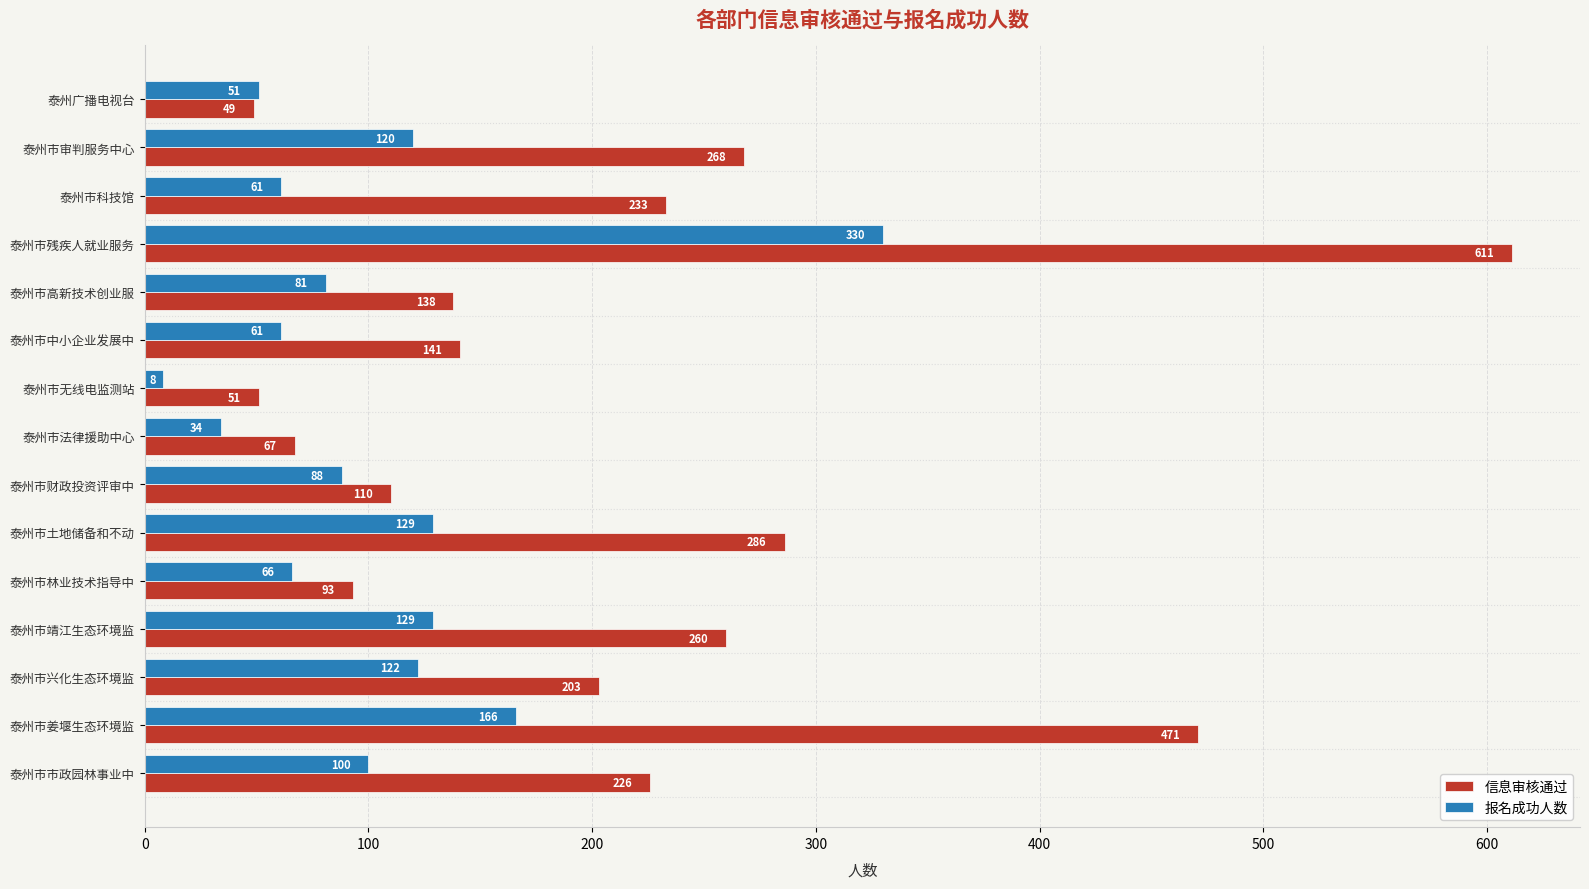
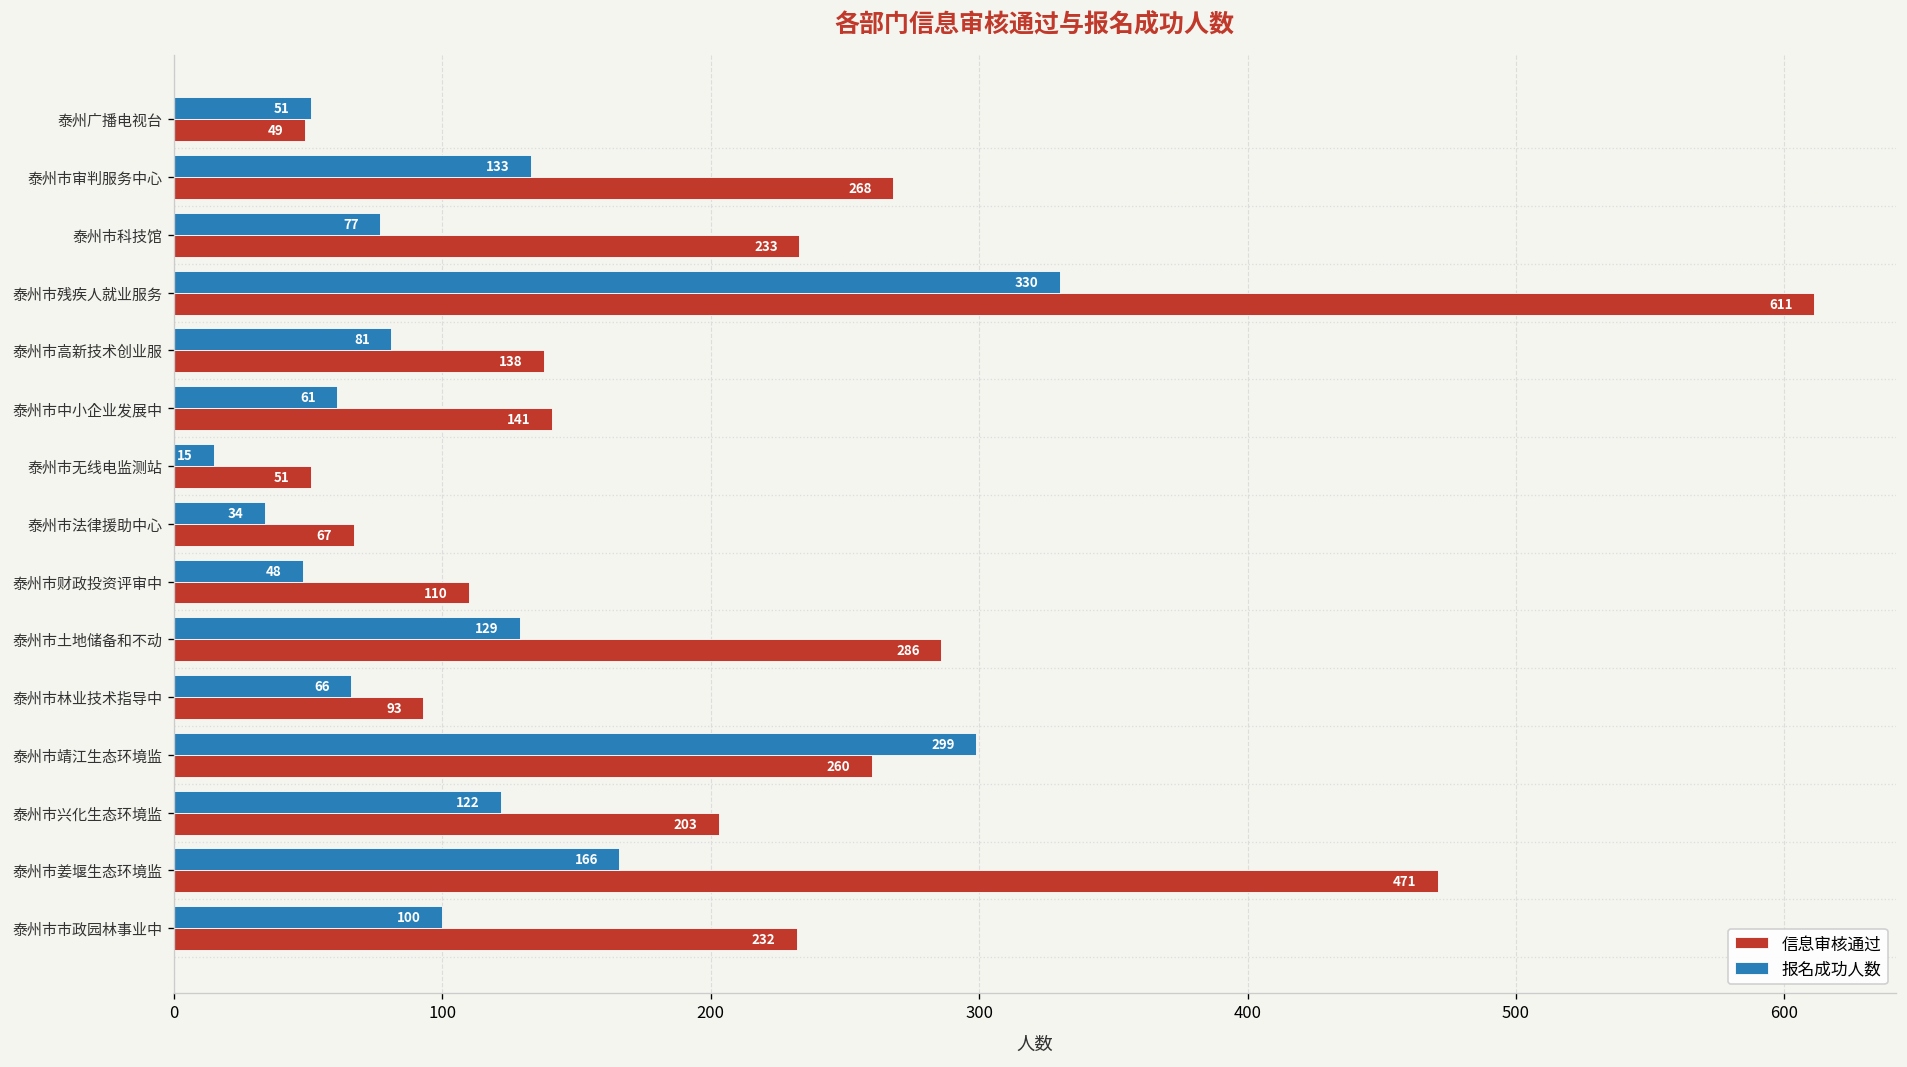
  {
    "信息审核通过": {
      "泰州广播电视台": 49,
      "泰州市审判服务中心": 268,
      "泰州市科技馆": 233,
      "泰州市残疾人就业服务": 611,
      "泰州市高新技术创业服": 138,
      "泰州市中小企业发展中": 141,
      "泰州市无线电监测站": 51,
      "泰州市法律援助中心": 67,
      "泰州市财政投资评审中": 110,
      "泰州市土地储备和不动": 286,
      "泰州市林业技术指导中": 93,
      "泰州市靖江生态环境监": 260,
      "泰州市兴化生态环境监": 203,
      "泰州市姜堰生态环境监": 471,
-     "泰州市市政园林事业中": 226
+     "泰州市市政园林事业中": 232
    },
    "报名成功人数": {
      "泰州广播电视台": 51,
-     "泰州市审判服务中心": 120,
-     "泰州市科技馆": 61,
+     "泰州市审判服务中心": 133,
+     "泰州市科技馆": 77,
      "泰州市残疾人就业服务": 330,
      "泰州市高新技术创业服": 81,
      "泰州市中小企业发展中": 61,
-     "泰州市无线电监测站": 8,
+     "泰州市无线电监测站": 15,
      "泰州市法律援助中心": 34,
-     "泰州市财政投资评审中": 88,
+     "泰州市财政投资评审中": 48,
      "泰州市土地储备和不动": 129,
      "泰州市林业技术指导中": 66,
-     "泰州市靖江生态环境监": 129,
+     "泰州市靖江生态环境监": 299,
      "泰州市兴化生态环境监": 122,
      "泰州市姜堰生态环境监": 166,
      "泰州市市政园林事业中": 100
    }
  }
